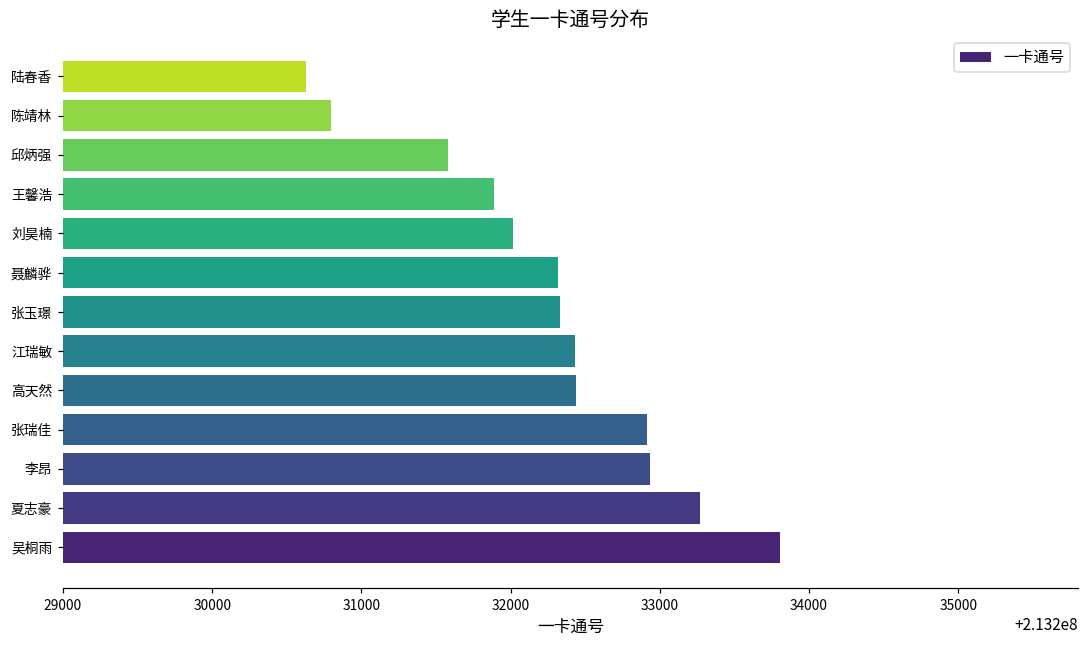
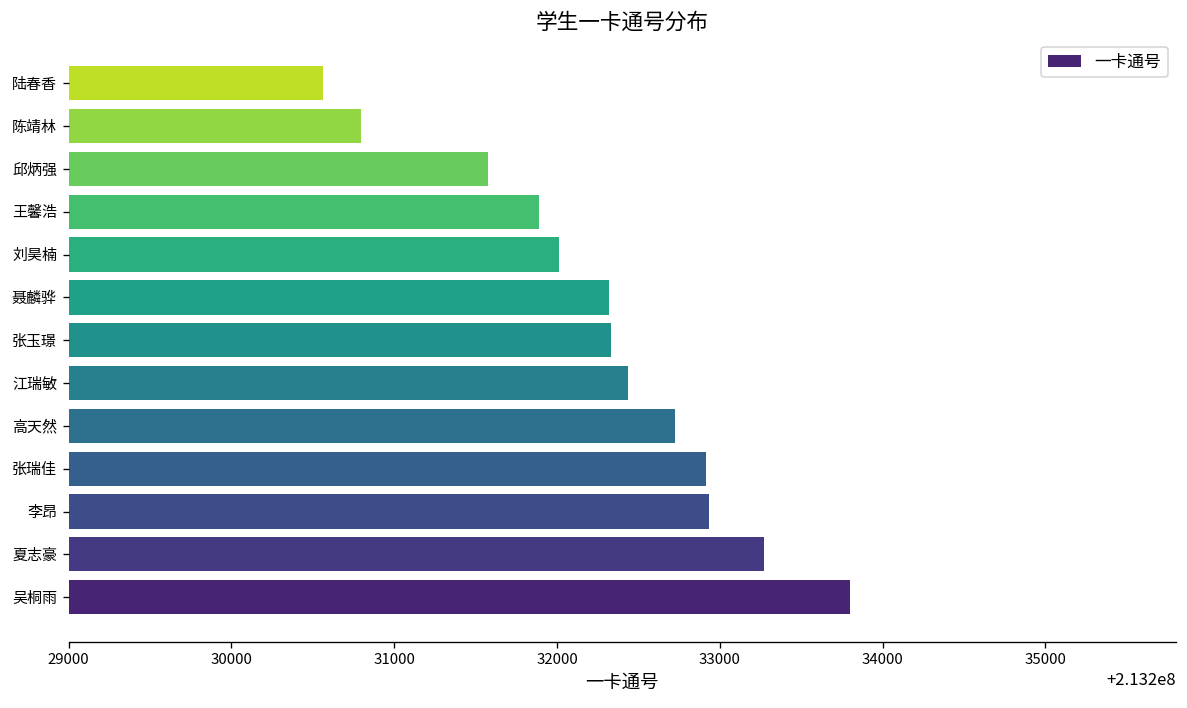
  {
-   "陆春香": 213230630,
+   "陆春香": 213230560,
    "陈靖林": 213230800,
    "邱炳强": 213231580,
    "王馨浩": 213231890,
    "刘昊楠": 213232020,
    "聂麟骅": 213232320,
    "张玉璟": 213232330,
    "江瑞敏": 213232430,
-   "高天然": 213232440,
+   "高天然": 213232730,
    "张瑞佳": 213232920,
    "李昂": 213232940,
    "夏志豪": 213233270,
    "吴桐雨": 213233800
  }
